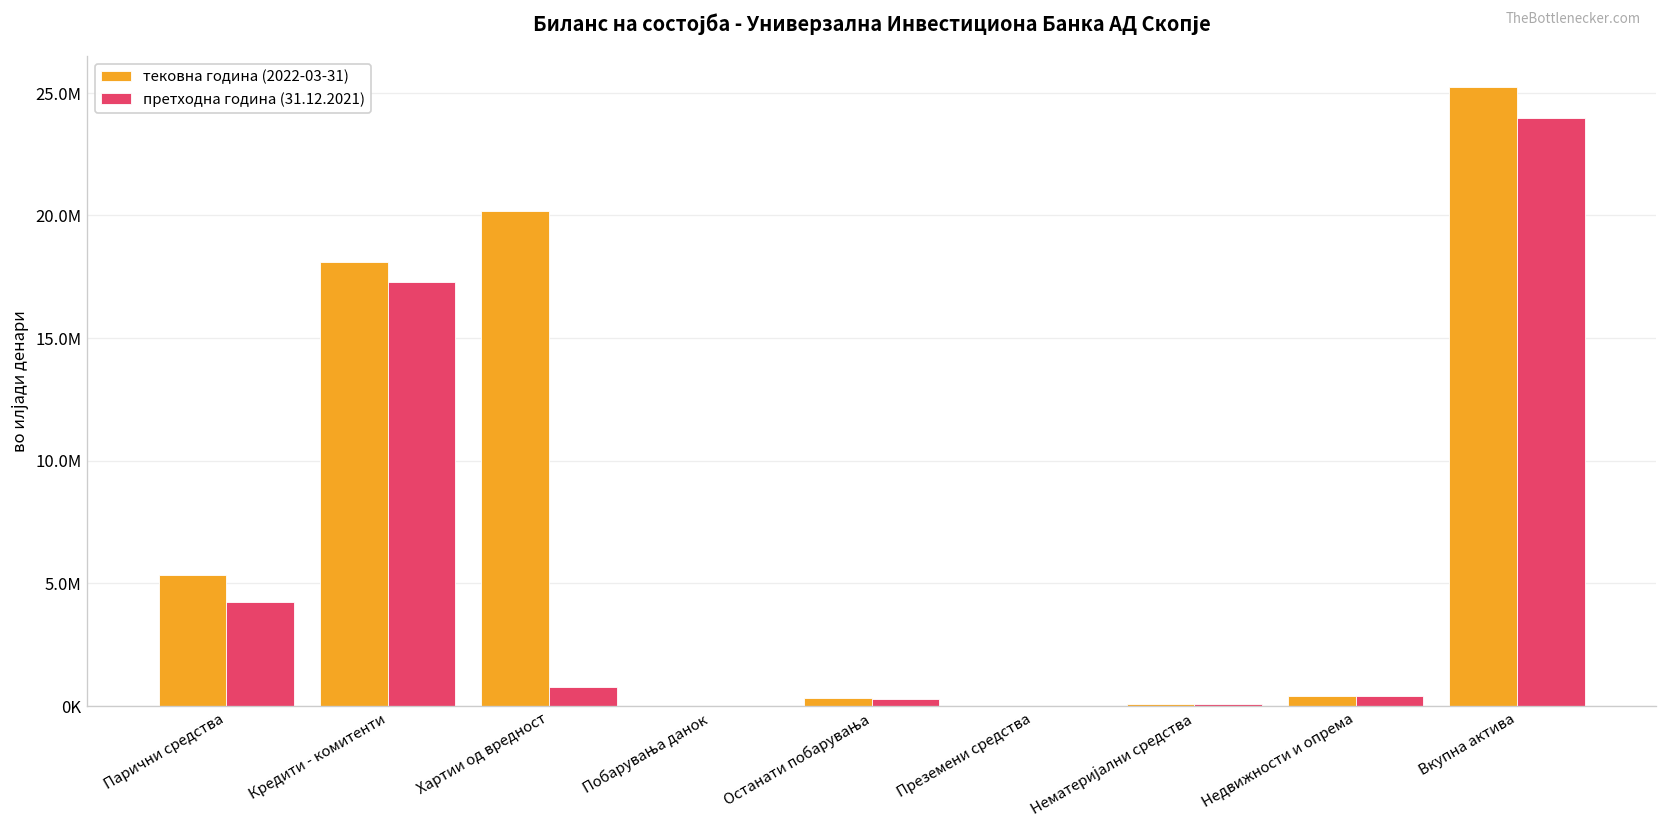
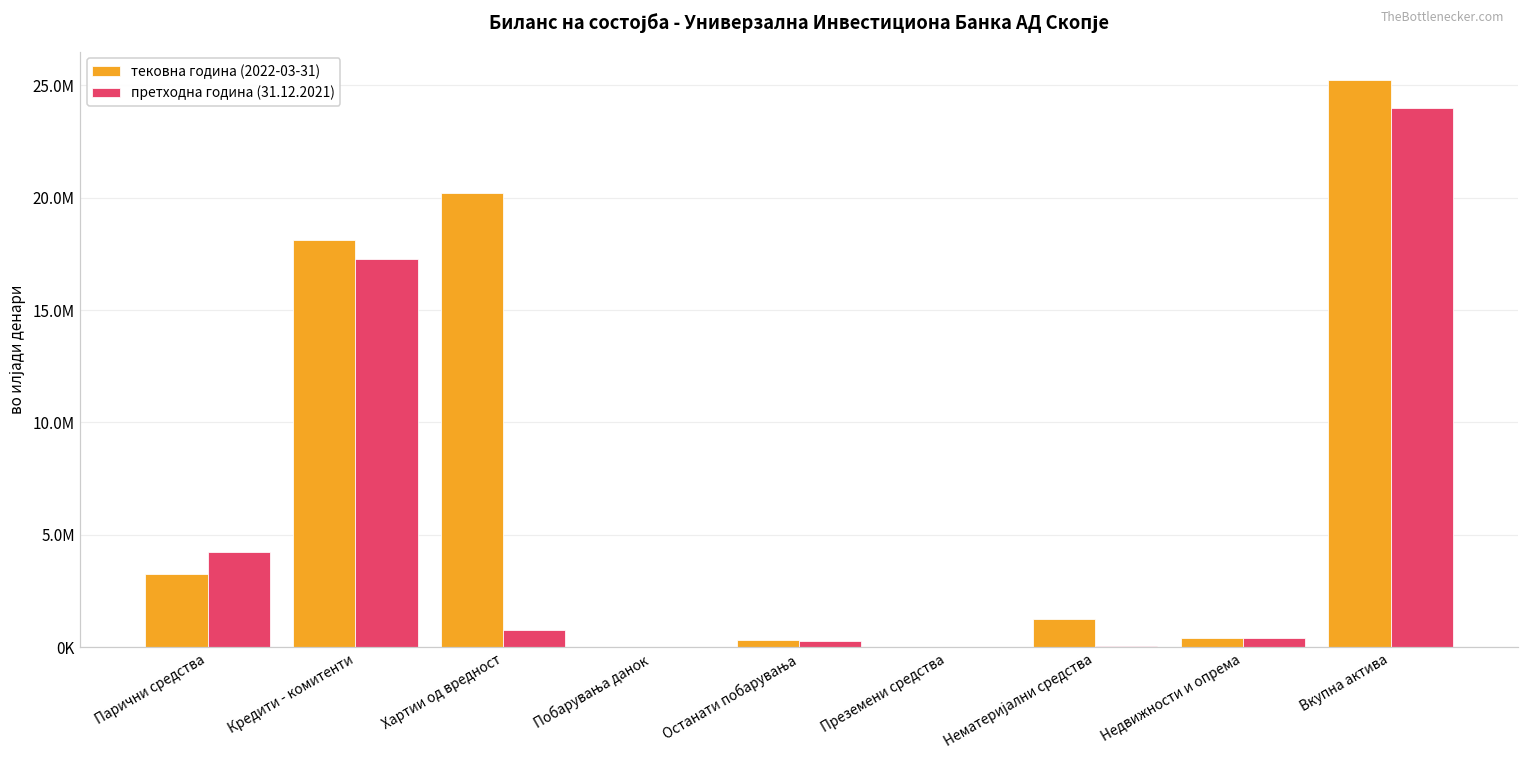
  {
    "тековна година (2022-03-31)": {
-     "Парични средства": 5400000,
+     "Парични средства": 3300000,
      "Кредити - комитенти": 18100000,
      "Хартии од вредност": 20200000,
      "Останати побарувања": 300000,
-     "Нематеријални средства": 100000,
+     "Нематеријални средства": 1300000,
      "Недвижности и опрема": 400000,
      "Вкупна актива": 25200000
    },
    "претходна година (31.12.2021)": {
      "Парични средства": 4300000,
      "Кредити - комитенти": 17300000,
      "Хартии од вредност": 800000,
      "Останати побарувања": 300000,
      "Недвижности и опрема": 400000,
      "Вкупна актива": 24000000
    }
  }
